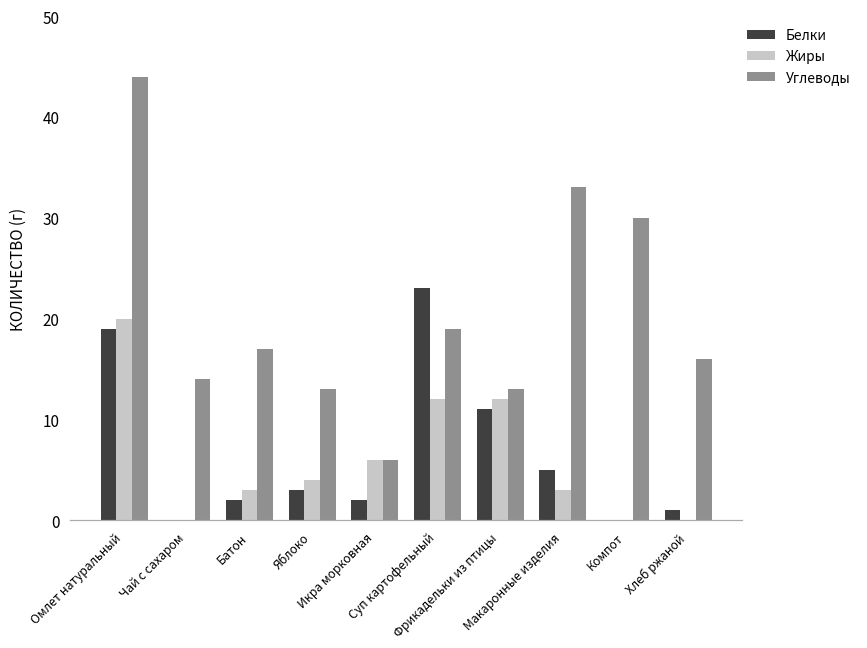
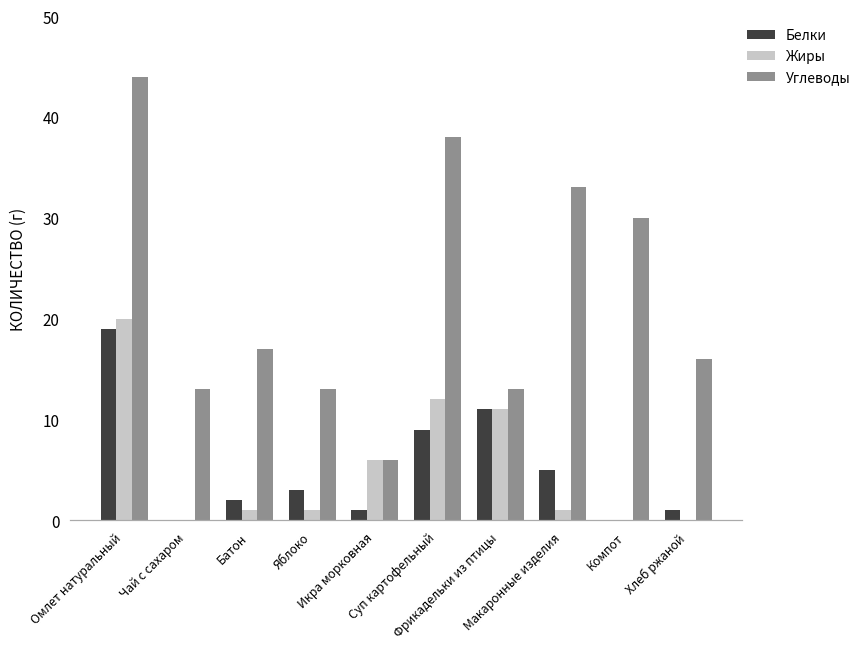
  {
    "Белки": {
      "Омлет натуральный": 19,
      "Чай с сахаром": 0,
      "Батон": 2,
      "Яблоко": 3,
-     "Икра морковная": 2,
-     "Суп картофельный": 23,
+     "Икра морковная": 1,
+     "Суп картофельный": 9,
      "Фрикадельки из птицы": 11,
      "Макаронные изделия": 5,
      "Компот": 0,
      "Хлеб ржаной": 1
    },
    "Жиры": {
      "Омлет натуральный": 20,
      "Чай с сахаром": 0,
-     "Батон": 3,
-     "Яблоко": 4,
+     "Батон": 1,
+     "Яблоко": 1,
      "Икра морковная": 6,
      "Суп картофельный": 12,
-     "Фрикадельки из птицы": 12,
-     "Макаронные изделия": 3,
+     "Фрикадельки из птицы": 11,
+     "Макаронные изделия": 1,
      "Компот": 0,
      "Хлеб ржаной": 0
    },
    "Углеводы": {
      "Омлет натуральный": 44,
-     "Чай с сахаром": 14,
+     "Чай с сахаром": 13,
      "Батон": 17,
      "Яблоко": 13,
      "Икра морковная": 6,
-     "Суп картофельный": 19,
+     "Суп картофельный": 38,
      "Фрикадельки из птицы": 13,
      "Макаронные изделия": 33,
      "Компот": 30,
      "Хлеб ржаной": 16
    }
  }
